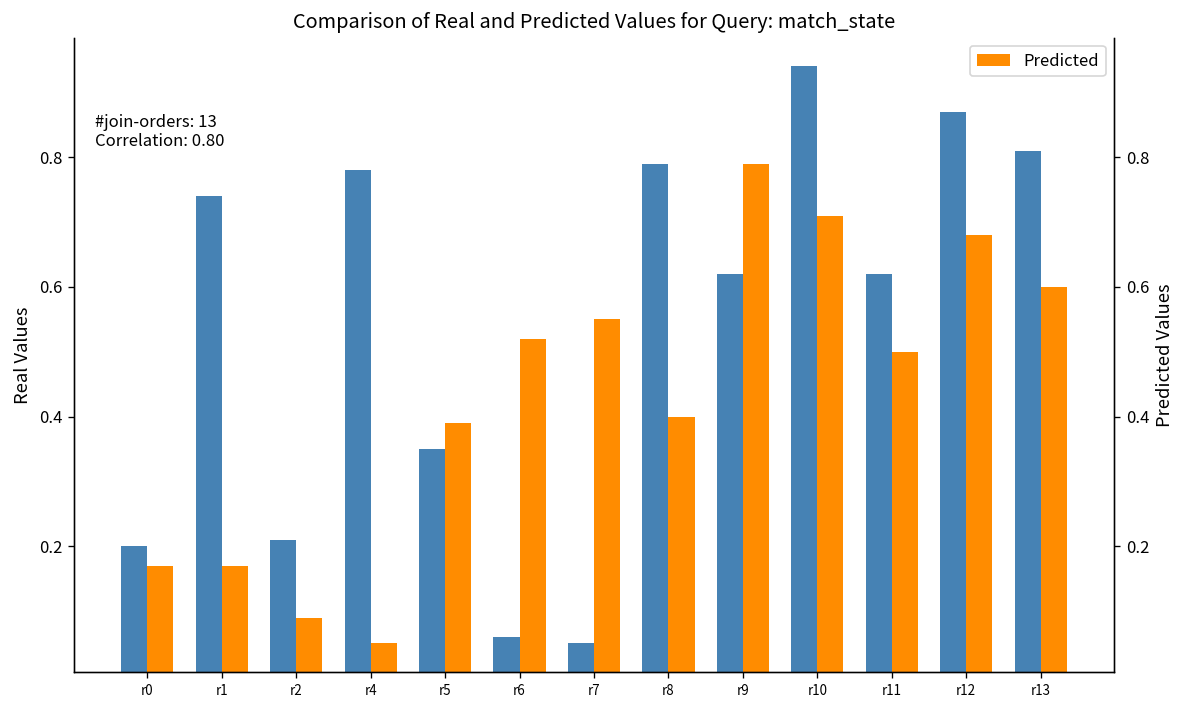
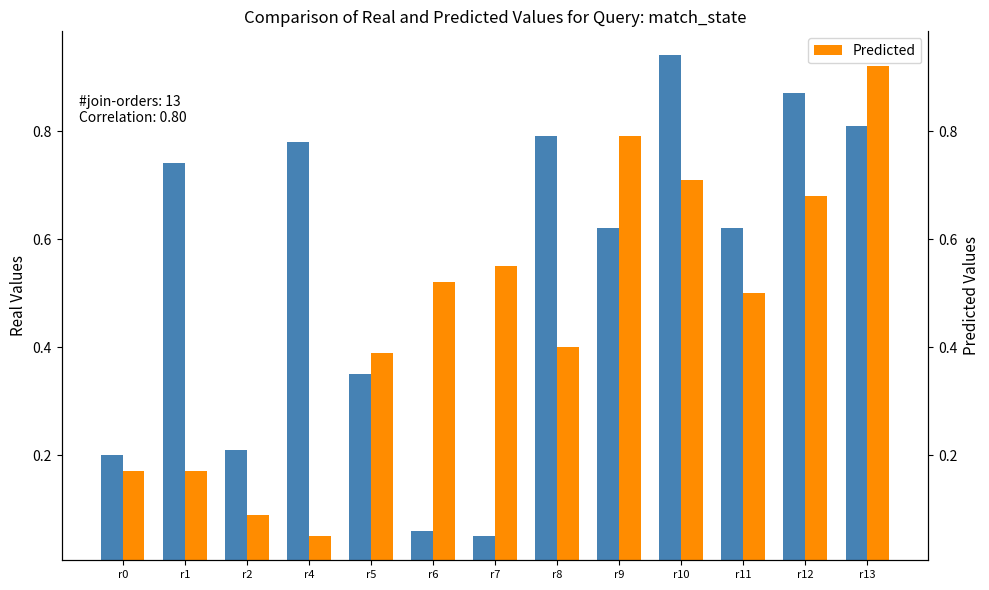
  {
    "Predicted": {
      "r0": 0.17,
      "r1": 0.17,
      "r2": 0.09,
      "r4": 0.05,
      "r5": 0.39,
      "r6": 0.52,
      "r7": 0.55,
      "r8": 0.40,
      "r9": 0.79,
      "r10": 0.71,
      "r11": 0.50,
      "r12": 0.68,
-     "r13": 0.60
+     "r13": 0.92
    }
  }
